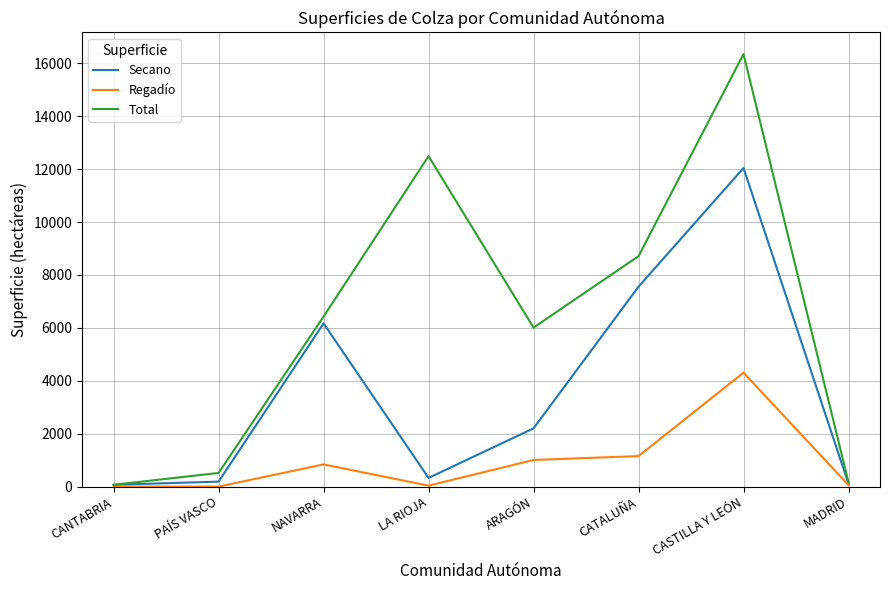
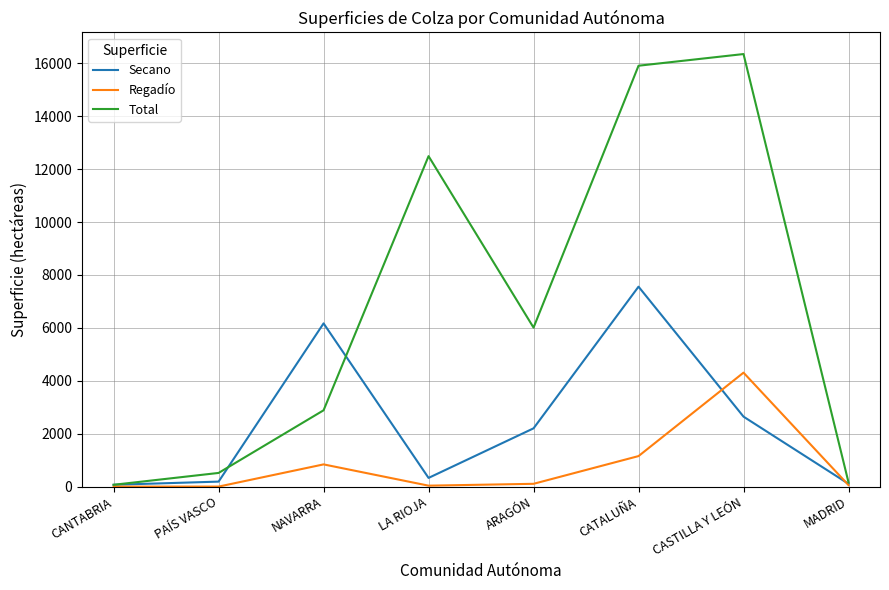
  {
    "Secano": {
      "PAÍS VASCO": 200,
      "NAVARRA": 6200,
      "LA RIOJA": 300,
      "ARAGÓN": 2200,
      "CATALUÑA": 7600,
-     "CASTILLA Y LEÓN": 12000
+     "CASTILLA Y LEÓN": 2600
    },
    "Regadío": {
      "PAÍS VASCO": 0,
      "NAVARRA": 800,
      "LA RIOJA": 0,
-     "ARAGÓN": 1000,
+     "ARAGÓN": 100,
      "CATALUÑA": 1200,
      "CASTILLA Y LEÓN": 4300
    },
    "Total": {
      "PAÍS VASCO": 500,
-     "NAVARRA": 6400,
+     "NAVARRA": 2900,
      "LA RIOJA": 12500,
      "ARAGÓN": 6000,
-     "CATALUÑA": 8700,
+     "CATALUÑA": 15900,
      "CASTILLA Y LEÓN": 16400
    }
  }
